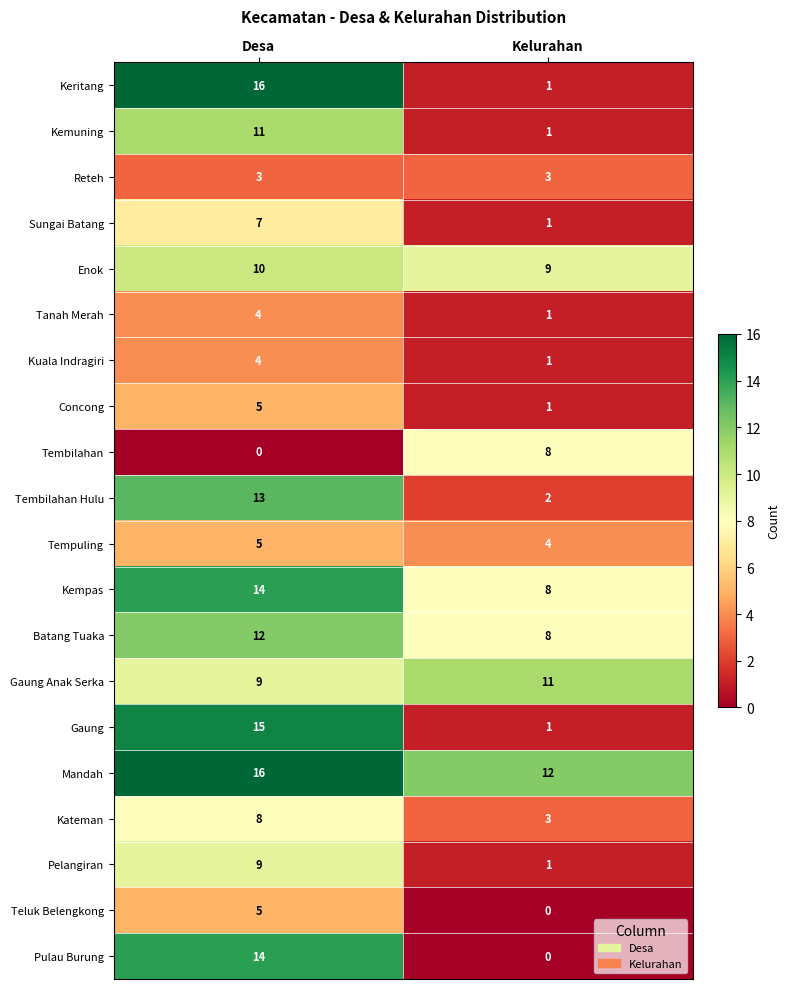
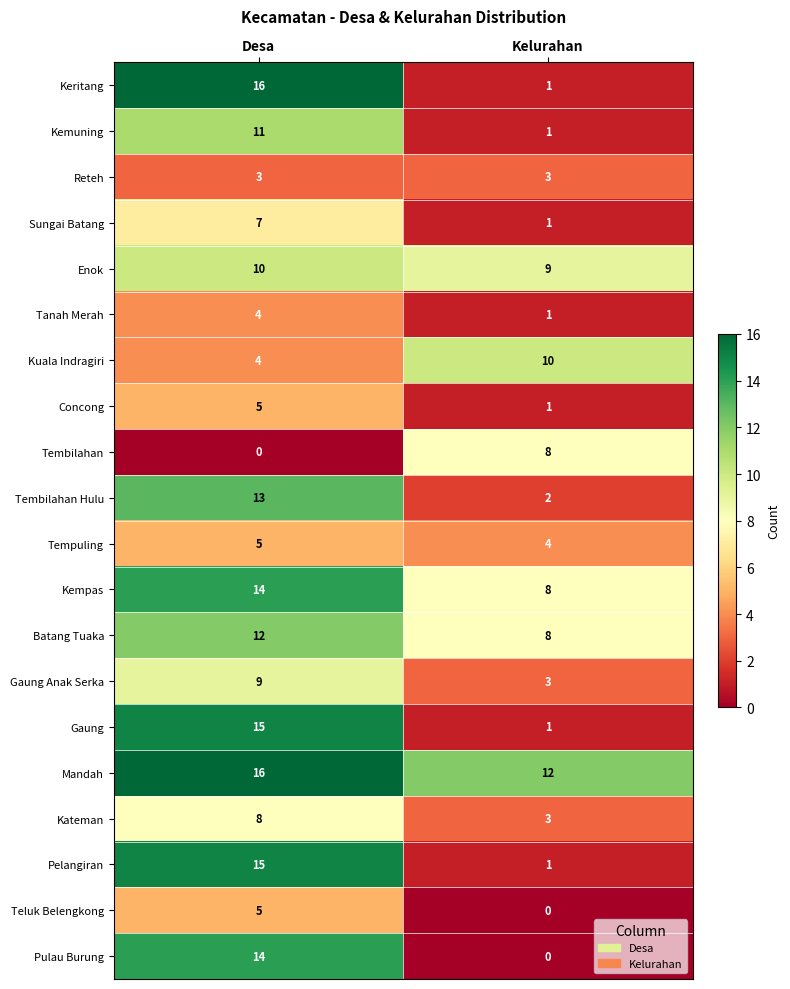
  {
    "Keritang": {
      "Desa": 16,
      "Kelurahan": 1
    },
    "Kemuning": {
      "Desa": 11,
      "Kelurahan": 1
    },
    "Reteh": {
      "Desa": 3,
      "Kelurahan": 3
    },
    "Sungai Batang": {
      "Desa": 7,
      "Kelurahan": 1
    },
    "Enok": {
      "Desa": 10,
      "Kelurahan": 9
    },
    "Tanah Merah": {
      "Desa": 4,
      "Kelurahan": 1
    },
    "Kuala Indragiri": {
      "Desa": 4,
-     "Kelurahan": 1
+     "Kelurahan": 10
    },
    "Concong": {
      "Desa": 5,
      "Kelurahan": 1
    },
    "Tembilahan": {
      "Desa": 0,
      "Kelurahan": 8
    },
    "Tembilahan Hulu": {
      "Desa": 13,
      "Kelurahan": 2
    },
    "Tempuling": {
      "Desa": 5,
      "Kelurahan": 4
    },
    "Kempas": {
      "Desa": 14,
      "Kelurahan": 8
    },
    "Batang Tuaka": {
      "Desa": 12,
      "Kelurahan": 8
    },
    "Gaung Anak Serka": {
      "Desa": 9,
-     "Kelurahan": 11
+     "Kelurahan": 3
    },
    "Gaung": {
      "Desa": 15,
      "Kelurahan": 1
    },
    "Mandah": {
      "Desa": 16,
      "Kelurahan": 12
    },
    "Kateman": {
      "Desa": 8,
      "Kelurahan": 3
    },
    "Pelangiran": {
-     "Desa": 9,
+     "Desa": 15,
      "Kelurahan": 1
    },
    "Teluk Belengkong": {
      "Desa": 5,
      "Kelurahan": 0
    },
    "Pulau Burung": {
      "Desa": 14,
      "Kelurahan": 0
    }
  }
